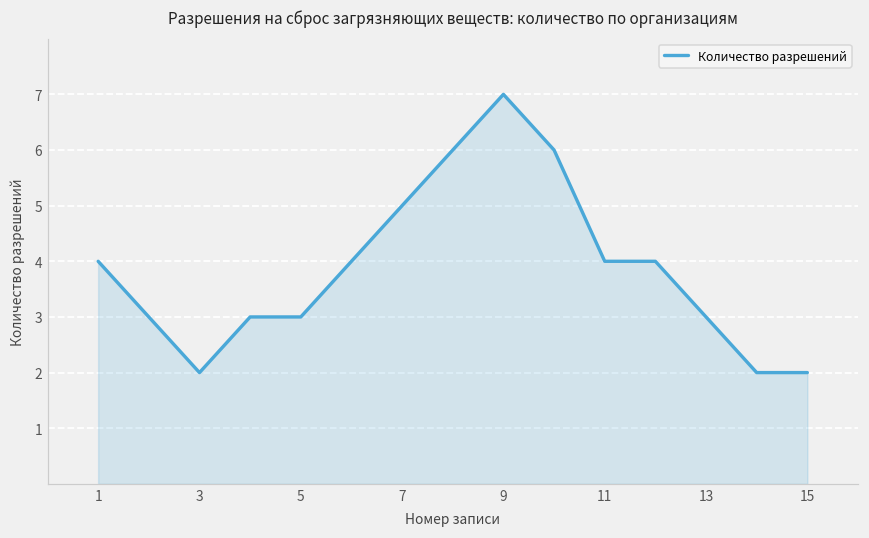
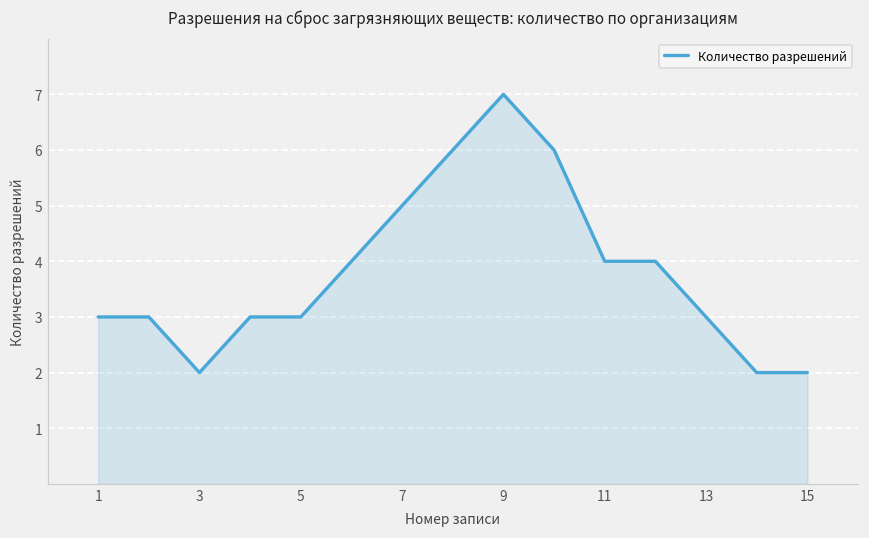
  {
-   "1": 4,
+   "1": 3,
    "3": 2,
    "5": 3,
    "7": 5,
    "9": 7,
    "11": 4,
    "13": 3,
    "15": 2
  }
